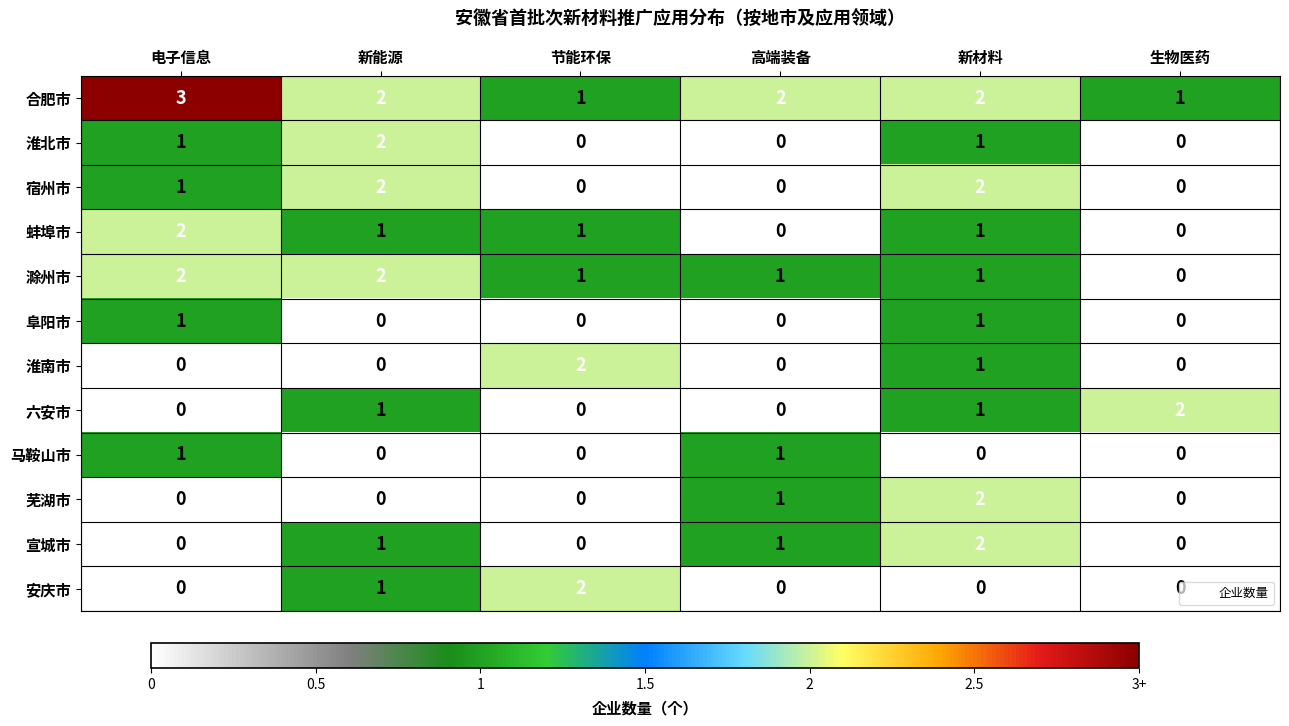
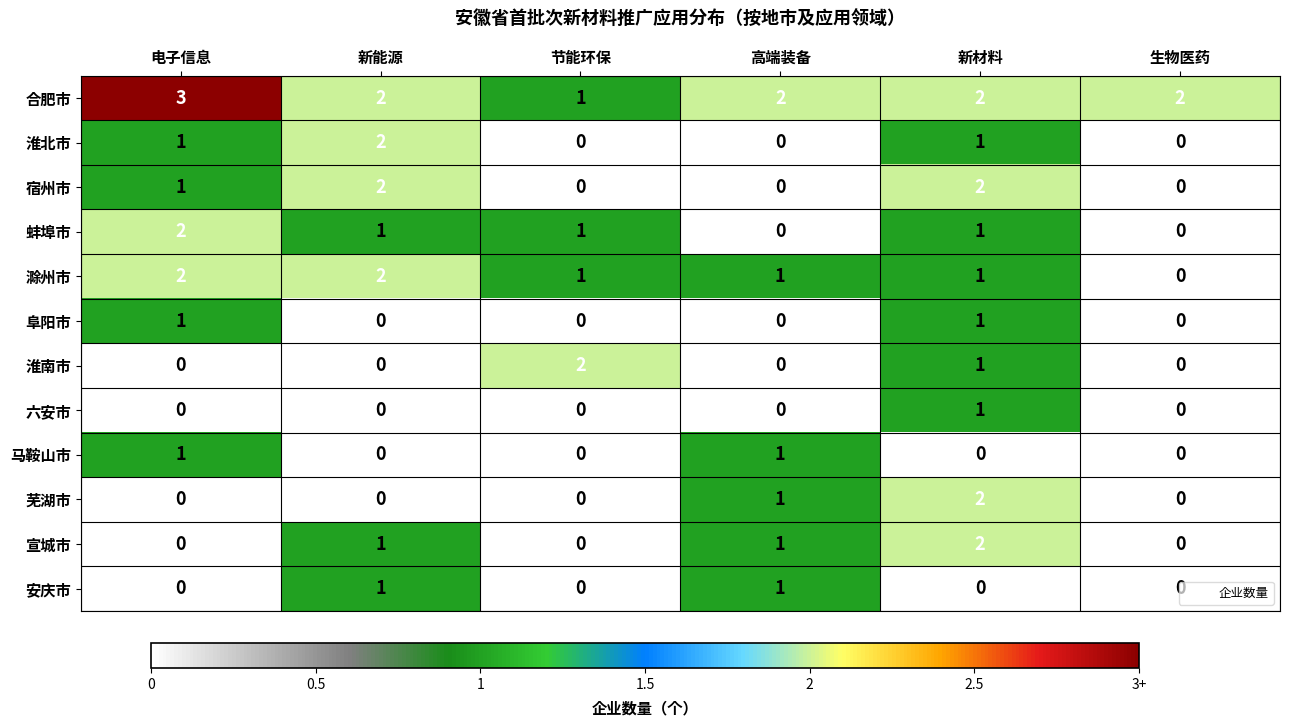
  {
    "合肥市": {
      "电子信息": 3,
      "新能源": 2,
      "节能环保": 1,
      "高端装备": 2,
      "新材料": 2,
-     "生物医药": 1
+     "生物医药": 2
    },
    "淮北市": {
      "电子信息": 1,
      "新能源": 2,
      "节能环保": 0,
      "高端装备": 0,
      "新材料": 1,
      "生物医药": 0
    },
    "宿州市": {
      "电子信息": 1,
      "新能源": 2,
      "节能环保": 0,
      "高端装备": 0,
      "新材料": 2,
      "生物医药": 0
    },
    "蚌埠市": {
      "电子信息": 2,
      "新能源": 1,
      "节能环保": 1,
      "高端装备": 0,
      "新材料": 1,
      "生物医药": 0
    },
    "滁州市": {
      "电子信息": 2,
      "新能源": 2,
      "节能环保": 1,
      "高端装备": 1,
      "新材料": 1,
      "生物医药": 0
    },
    "阜阳市": {
      "电子信息": 1,
      "新能源": 0,
      "节能环保": 0,
      "高端装备": 0,
      "新材料": 1,
      "生物医药": 0
    },
    "淮南市": {
      "电子信息": 0,
      "新能源": 0,
      "节能环保": 2,
      "高端装备": 0,
      "新材料": 1,
      "生物医药": 0
    },
    "六安市": {
      "电子信息": 0,
-     "新能源": 1,
+     "新能源": 0,
      "节能环保": 0,
      "高端装备": 0,
      "新材料": 1,
-     "生物医药": 2
+     "生物医药": 0
    },
    "马鞍山市": {
      "电子信息": 1,
      "新能源": 0,
      "节能环保": 0,
      "高端装备": 1,
      "新材料": 0,
      "生物医药": 0
    },
    "芜湖市": {
      "电子信息": 0,
      "新能源": 0,
      "节能环保": 0,
      "高端装备": 1,
      "新材料": 2,
      "生物医药": 0
    },
    "宣城市": {
      "电子信息": 0,
      "新能源": 1,
      "节能环保": 0,
      "高端装备": 1,
      "新材料": 2,
      "生物医药": 0
    },
    "安庆市": {
      "电子信息": 0,
      "新能源": 1,
-     "节能环保": 2,
-     "高端装备": 0,
+     "节能环保": 0,
+     "高端装备": 1,
      "新材料": 0
    }
  }
